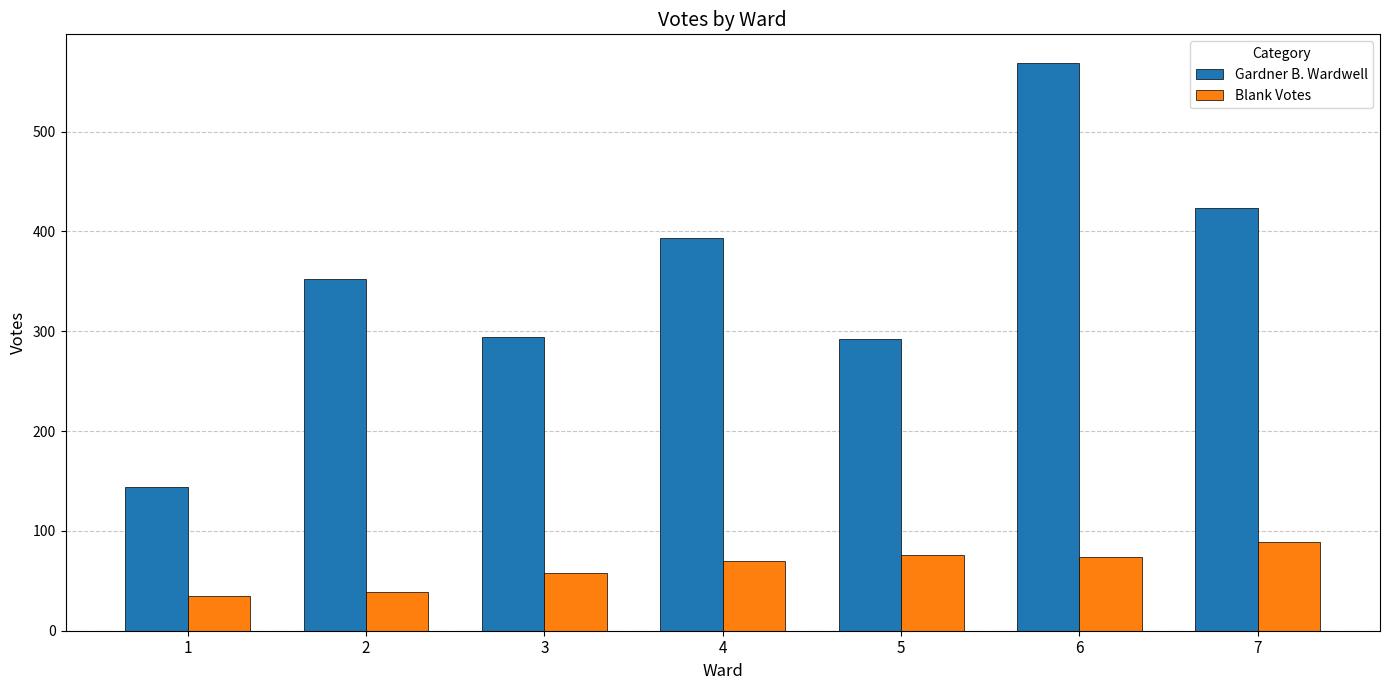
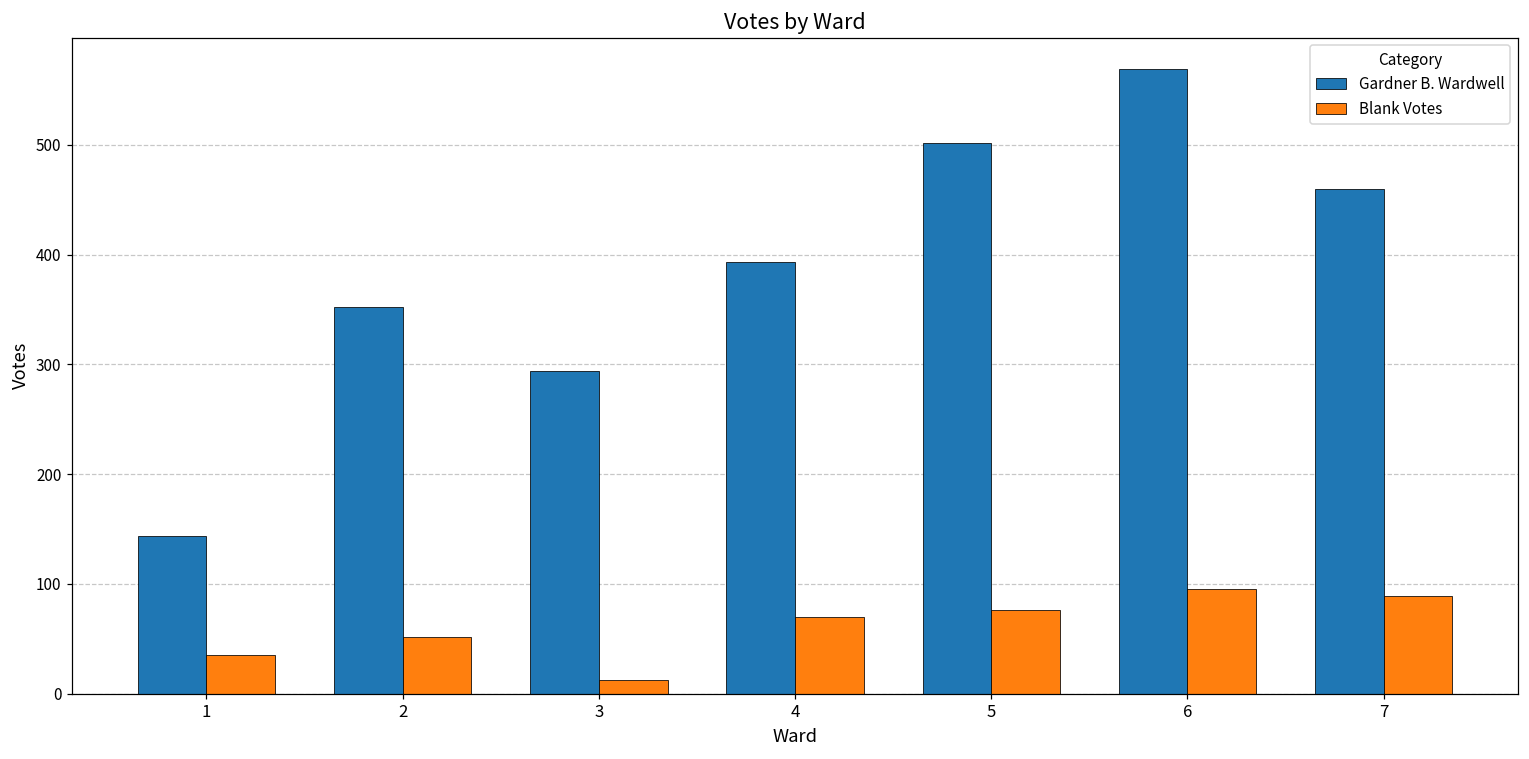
  {
    "Gardner B. Wardwell": {
      "1": 140,
      "2": 350,
      "3": 290,
      "4": 390,
-     "5": 290,
+     "5": 500,
      "6": 570,
-     "7": 420
+     "7": 460
    },
    "Blank Votes": {
      "1": 40,
-     "2": 40,
-     "3": 60,
+     "2": 50,
+     "3": 10,
      "4": 70,
      "5": 80,
-     "6": 70,
+     "6": 100,
      "7": 90
    }
  }
